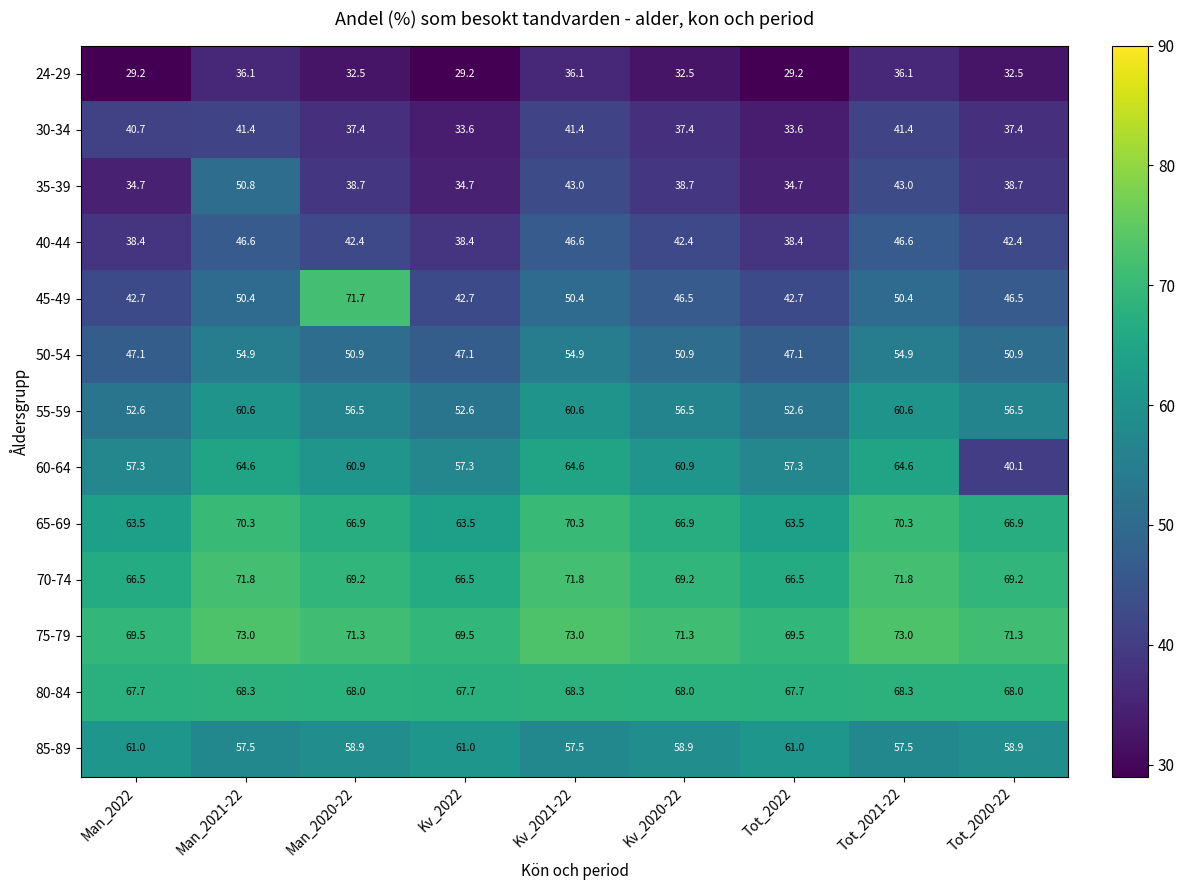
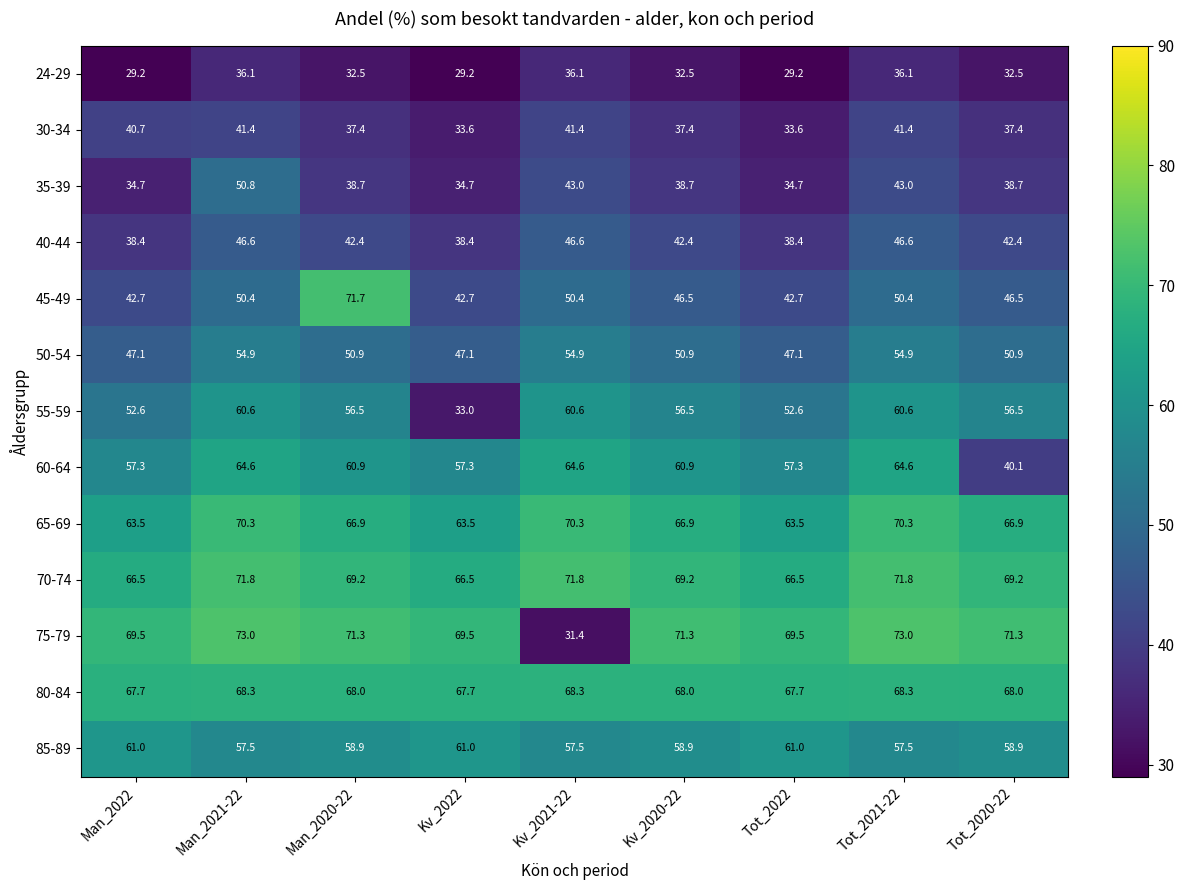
  {
    "24-29": {
      "Man_2022": 29.2,
      "Man_2021-22": 36.1,
      "Man_2020-22": 32.5,
      "Kv_2022": 29.2,
      "Kv_2021-22": 36.1,
      "Kv_2020-22": 32.5,
      "Tot_2022": 29.2,
      "Tot_2021-22": 36.1,
      "Tot_2020-22": 32.5
    },
    "30-34": {
      "Man_2022": 40.7,
      "Man_2021-22": 41.4,
      "Man_2020-22": 37.4,
      "Kv_2022": 33.6,
      "Kv_2021-22": 41.4,
      "Kv_2020-22": 37.4,
      "Tot_2022": 33.6,
      "Tot_2021-22": 41.4,
      "Tot_2020-22": 37.4
    },
    "35-39": {
      "Man_2022": 34.7,
      "Man_2021-22": 50.8,
      "Man_2020-22": 38.7,
      "Kv_2022": 34.7,
      "Kv_2021-22": 43.0,
      "Kv_2020-22": 38.7,
      "Tot_2022": 34.7,
      "Tot_2021-22": 43.0,
      "Tot_2020-22": 38.7
    },
    "40-44": {
      "Man_2022": 38.4,
      "Man_2021-22": 46.6,
      "Man_2020-22": 42.4,
      "Kv_2022": 38.4,
      "Kv_2021-22": 46.6,
      "Kv_2020-22": 42.4,
      "Tot_2022": 38.4,
      "Tot_2021-22": 46.6,
      "Tot_2020-22": 42.4
    },
    "45-49": {
      "Man_2022": 42.7,
      "Man_2021-22": 50.4,
      "Man_2020-22": 71.7,
      "Kv_2022": 42.7,
      "Kv_2021-22": 50.4,
      "Kv_2020-22": 46.5,
      "Tot_2022": 42.7,
      "Tot_2021-22": 50.4,
      "Tot_2020-22": 46.5
    },
    "50-54": {
      "Man_2022": 47.1,
      "Man_2021-22": 54.9,
      "Man_2020-22": 50.9,
      "Kv_2022": 47.1,
      "Kv_2021-22": 54.9,
      "Kv_2020-22": 50.9,
      "Tot_2022": 47.1,
      "Tot_2021-22": 54.9,
      "Tot_2020-22": 50.9
    },
    "55-59": {
      "Man_2022": 52.6,
      "Man_2021-22": 60.6,
      "Man_2020-22": 56.5,
-     "Kv_2022": 52.6,
+     "Kv_2022": 33.0,
      "Kv_2021-22": 60.6,
      "Kv_2020-22": 56.5,
      "Tot_2022": 52.6,
      "Tot_2021-22": 60.6,
      "Tot_2020-22": 56.5
    },
    "60-64": {
      "Man_2022": 57.3,
      "Man_2021-22": 64.6,
      "Man_2020-22": 60.9,
      "Kv_2022": 57.3,
      "Kv_2021-22": 64.6,
      "Kv_2020-22": 60.9,
      "Tot_2022": 57.3,
      "Tot_2021-22": 64.6,
      "Tot_2020-22": 40.1
    },
    "65-69": {
      "Man_2022": 63.5,
      "Man_2021-22": 70.3,
      "Man_2020-22": 66.9,
      "Kv_2022": 63.5,
      "Kv_2021-22": 70.3,
      "Kv_2020-22": 66.9,
      "Tot_2022": 63.5,
      "Tot_2021-22": 70.3,
      "Tot_2020-22": 66.9
    },
    "70-74": {
      "Man_2022": 66.5,
      "Man_2021-22": 71.8,
      "Man_2020-22": 69.2,
      "Kv_2022": 66.5,
      "Kv_2021-22": 71.8,
      "Kv_2020-22": 69.2,
      "Tot_2022": 66.5,
      "Tot_2021-22": 71.8,
      "Tot_2020-22": 69.2
    },
    "75-79": {
      "Man_2022": 69.5,
      "Man_2021-22": 73.0,
      "Man_2020-22": 71.3,
      "Kv_2022": 69.5,
-     "Kv_2021-22": 73.0,
+     "Kv_2021-22": 31.4,
      "Kv_2020-22": 71.3,
      "Tot_2022": 69.5,
      "Tot_2021-22": 73.0,
      "Tot_2020-22": 71.3
    },
    "80-84": {
      "Man_2022": 67.7,
      "Man_2021-22": 68.3,
      "Man_2020-22": 68.0,
      "Kv_2022": 67.7,
      "Kv_2021-22": 68.3,
      "Kv_2020-22": 68.0,
      "Tot_2022": 67.7,
      "Tot_2021-22": 68.3,
      "Tot_2020-22": 68.0
    },
    "85-89": {
      "Man_2022": 61.0,
      "Man_2021-22": 57.5,
      "Man_2020-22": 58.9,
      "Kv_2022": 61.0,
      "Kv_2021-22": 57.5,
      "Kv_2020-22": 58.9,
      "Tot_2022": 61.0,
      "Tot_2021-22": 57.5,
      "Tot_2020-22": 58.9
    }
  }
